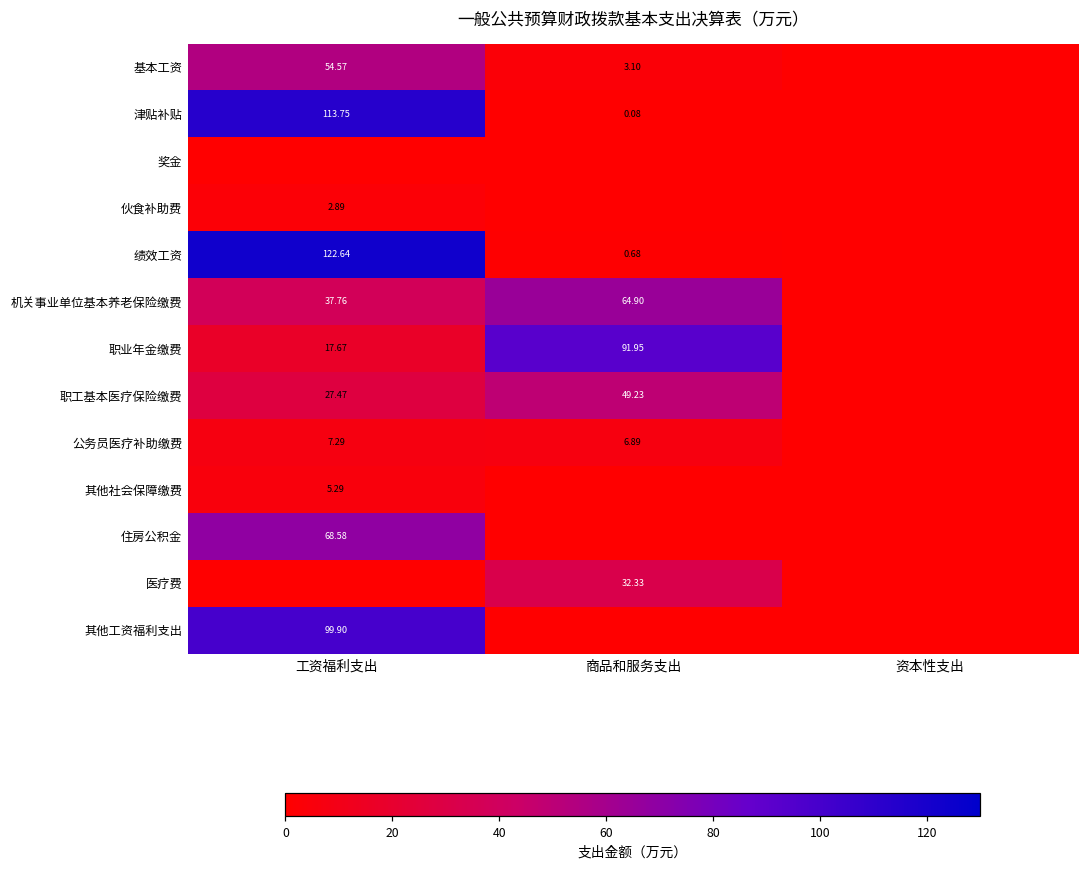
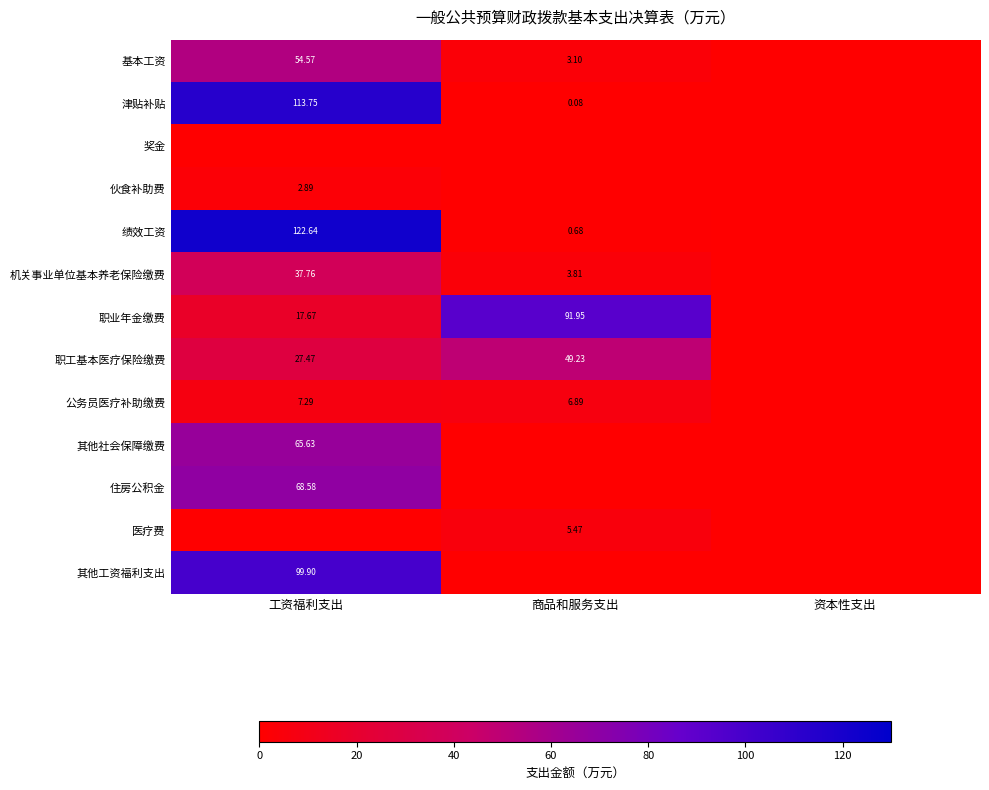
  {
    "基本工资": {
      "工资福利支出": 54.57,
      "商品和服务支出": 3.10
    },
    "津贴补贴": {
      "工资福利支出": 113.75,
      "商品和服务支出": 0.08
    },
    "伙食补助费": {
      "工资福利支出": 2.89
    },
    "绩效工资": {
      "工资福利支出": 122.64,
      "商品和服务支出": 0.68
    },
    "机关事业单位基本养老保险缴费": {
      "工资福利支出": 37.76,
-     "商品和服务支出": 64.90
+     "商品和服务支出": 3.81
    },
    "职业年金缴费": {
      "工资福利支出": 17.67,
      "商品和服务支出": 91.95
    },
    "职工基本医疗保险缴费": {
      "工资福利支出": 27.47,
      "商品和服务支出": 49.23
    },
    "公务员医疗补助缴费": {
      "工资福利支出": 7.29,
      "商品和服务支出": 6.89
    },
    "其他社会保障缴费": {
-     "工资福利支出": 5.29
+     "工资福利支出": 65.63
    },
    "住房公积金": {
      "工资福利支出": 68.58
    },
    "医疗费": {
-     "商品和服务支出": 32.33
+     "商品和服务支出": 5.47
    },
    "其他工资福利支出": {
      "工资福利支出": 99.90
    }
  }
